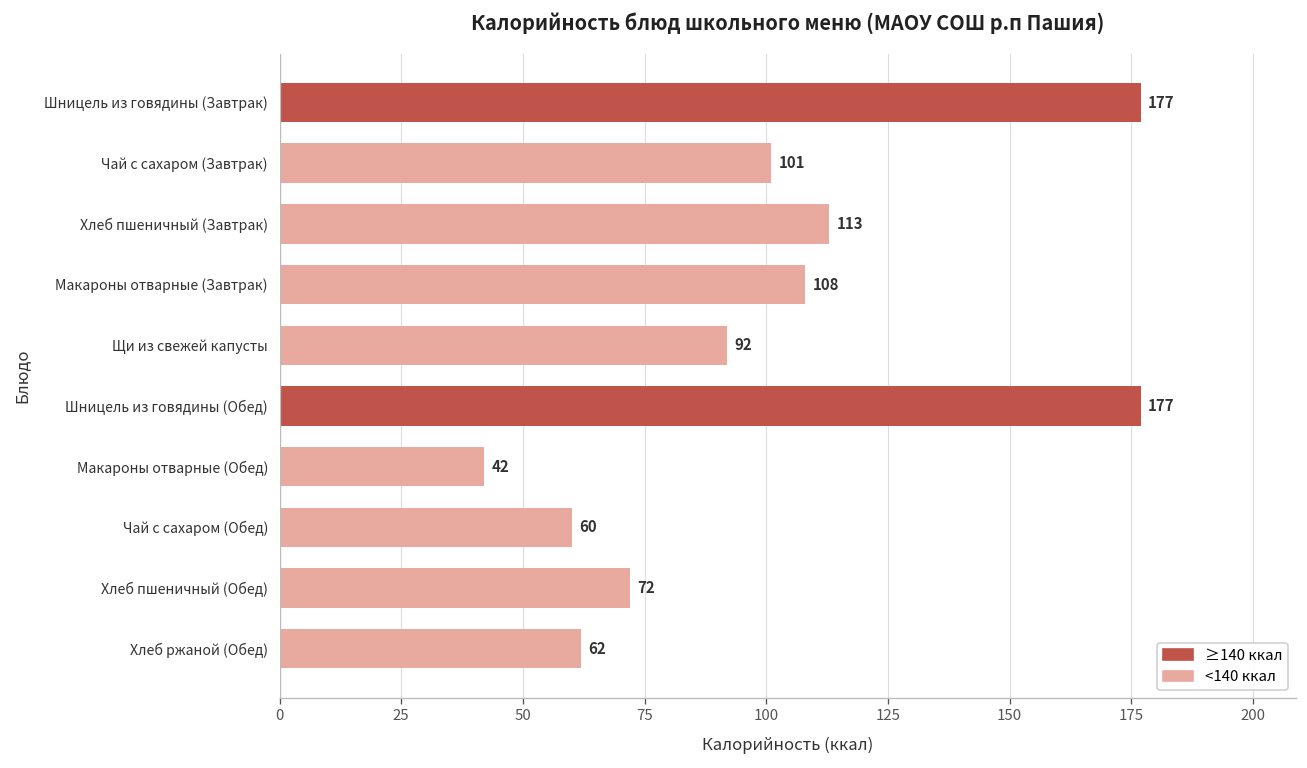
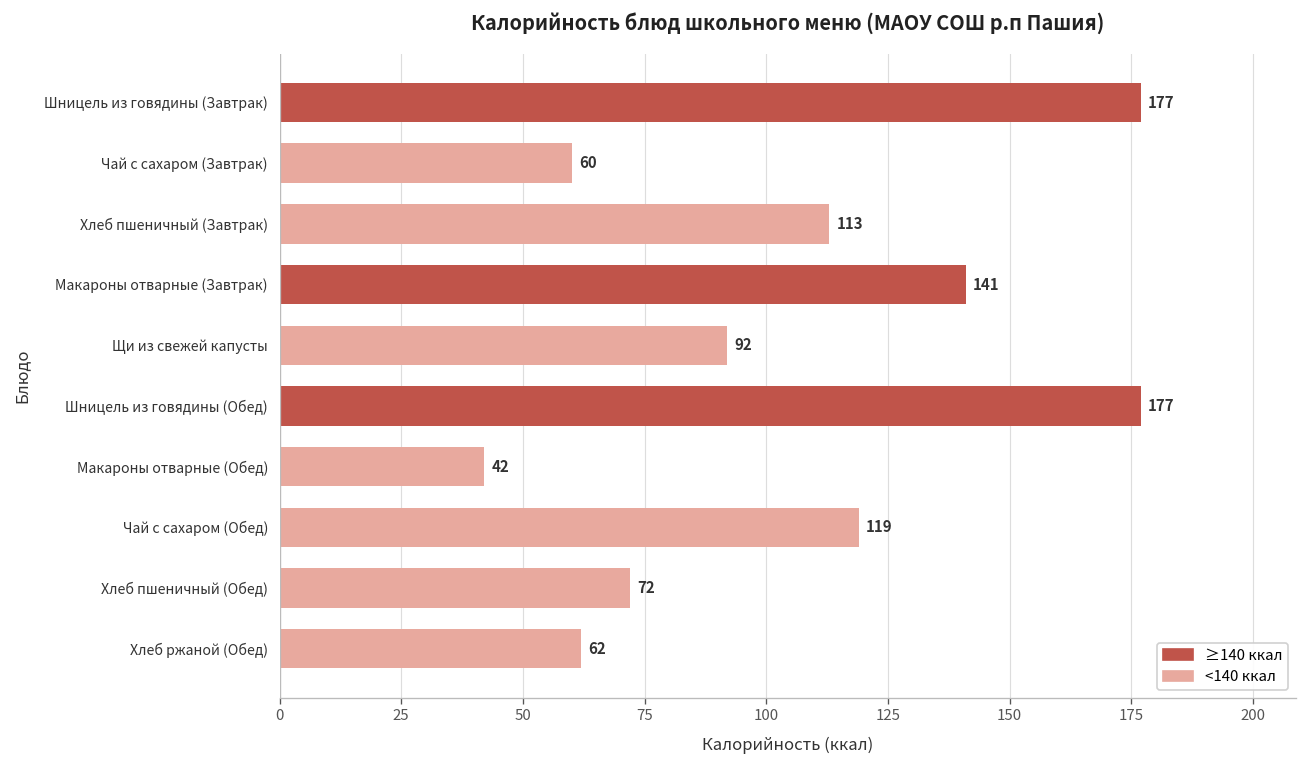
  {
    "Шницель из говядины (Завтрак)": 177,
-   "Чай с сахаром (Завтрак)": 101,
+   "Чай с сахаром (Завтрак)": 60,
    "Хлеб пшеничный (Завтрак)": 113,
-   "Макароны отварные (Завтрак)": 108,
+   "Макароны отварные (Завтрак)": 141,
    "Щи из свежей капусты": 92,
    "Шницель из говядины (Обед)": 177,
    "Макароны отварные (Обед)": 42,
-   "Чай с сахаром (Обед)": 60,
+   "Чай с сахаром (Обед)": 119,
    "Хлеб пшеничный (Обед)": 72,
    "Хлеб ржаной (Обед)": 62
  }
